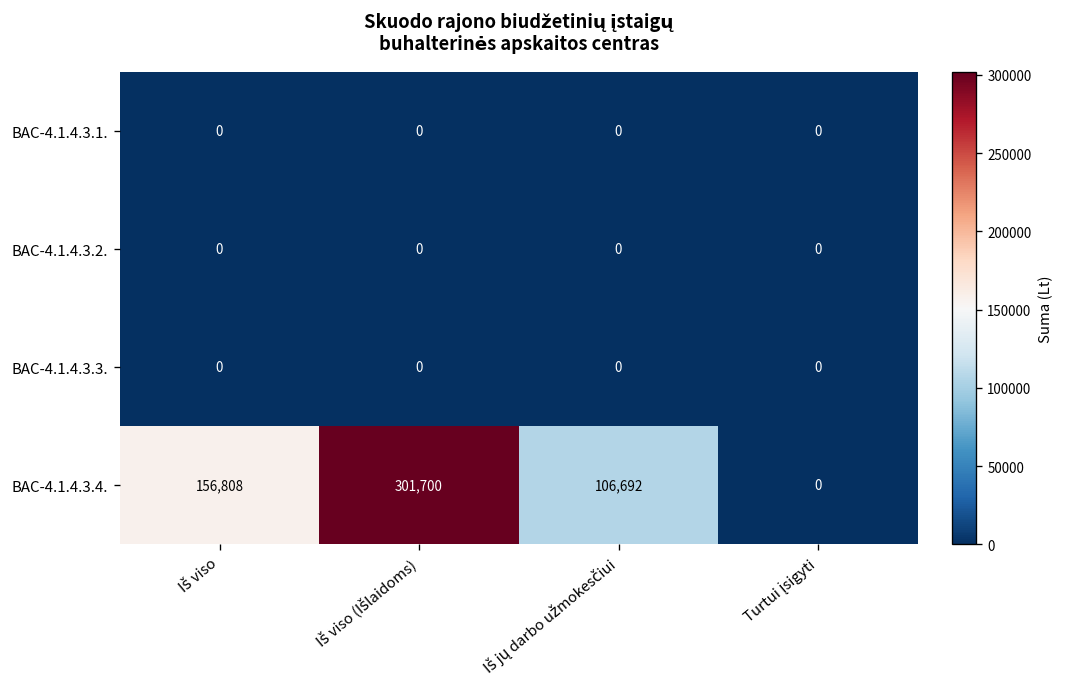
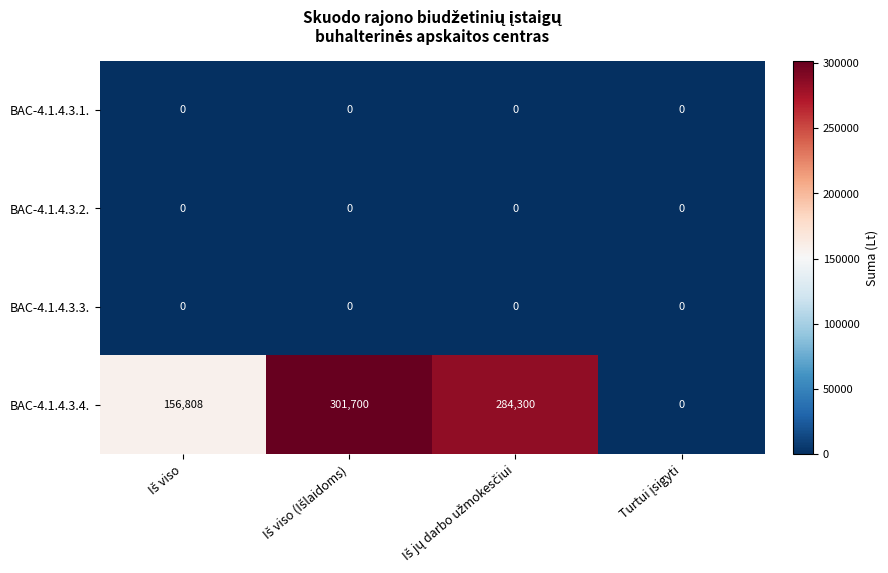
  {
    "BAC-4.1.4.3.1.": {
      "Iš viso": "0",
      "Iš viso (Išlaidoms)": "0",
      "Iš jų darbo užmokesčiui": "0",
      "Turtui įsigyti": "0"
    },
    "BAC-4.1.4.3.2.": {
      "Iš viso": "0",
      "Iš viso (Išlaidoms)": "0",
      "Iš jų darbo užmokesčiui": "0",
      "Turtui įsigyti": "0"
    },
    "BAC-4.1.4.3.3.": {
      "Iš viso": "0",
      "Iš viso (Išlaidoms)": "0",
      "Iš jų darbo užmokesčiui": "0",
      "Turtui įsigyti": "0"
    },
    "BAC-4.1.4.3.4.": {
      "Iš viso": "156,808",
      "Iš viso (Išlaidoms)": "301,700",
-     "Iš jų darbo užmokesčiui": "106,692",
+     "Iš jų darbo užmokesčiui": "284,300",
      "Turtui įsigyti": "0"
    }
  }
